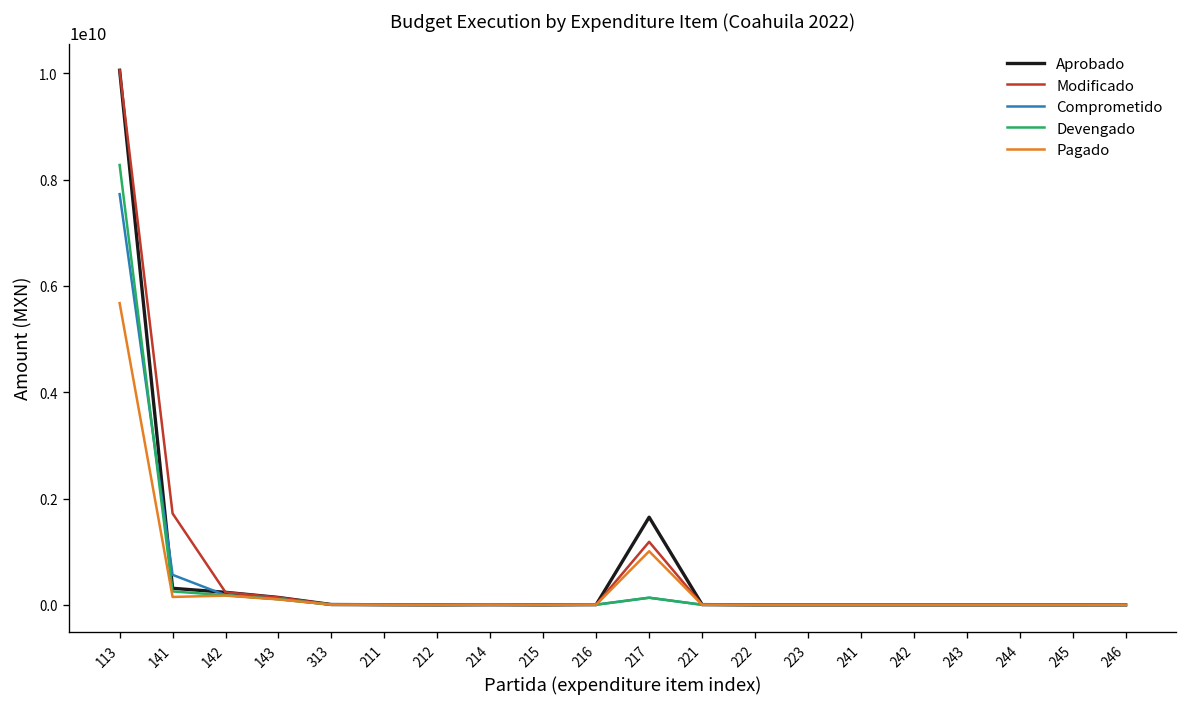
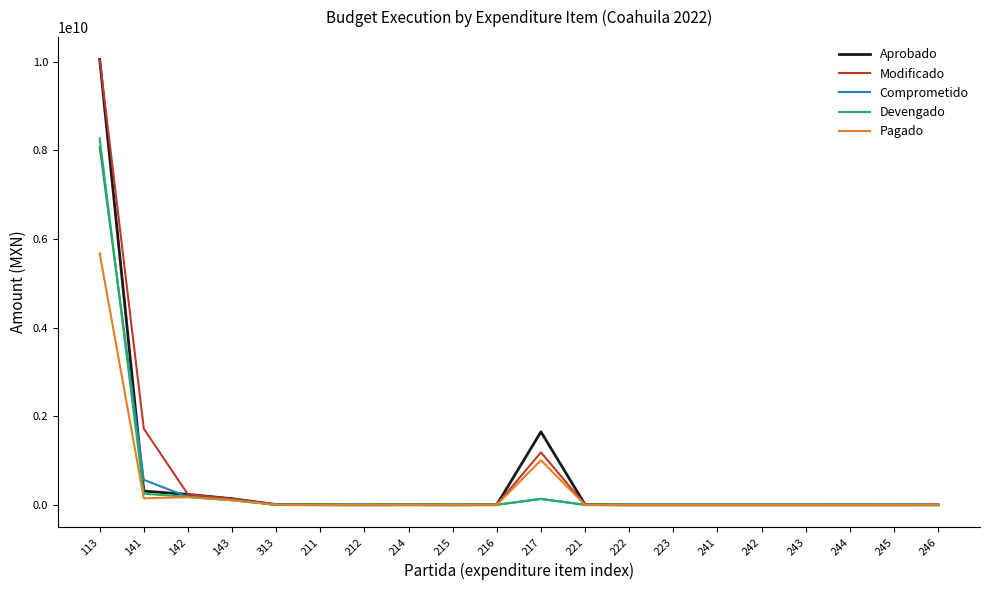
  {
    "Aprobado": {
      "141": 300000000,
      "217": 1600000000
    },
    "Modificado": {
      "141": 1700000000,
      "217": 1200000000
    },
    "Comprometido": {
-     "113": 7700000000,
+     "113": 8100000000,
      "141": 600000000
    },
    "Devengado": {
      "113": 8300000000,
      "141": 300000000
    },
    "Pagado": {
      "113": 5700000000,
      "141": 100000000,
      "217": 1000000000
    }
  }
